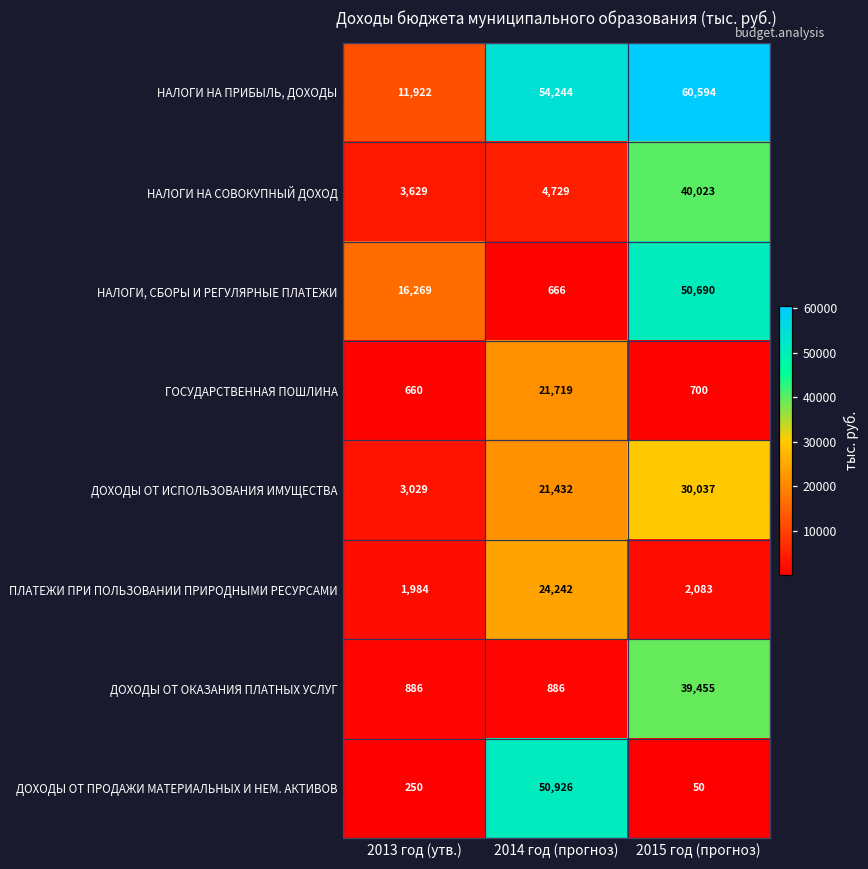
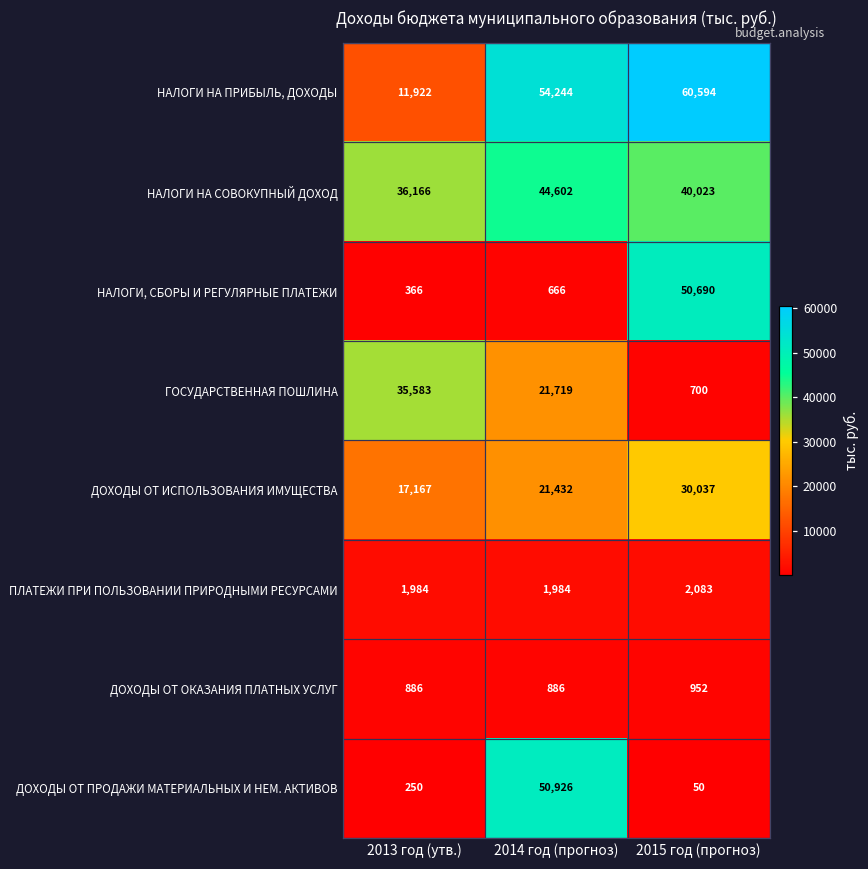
  {
    "НАЛОГИ НА ПРИБЫЛЬ, ДОХОДЫ": {
      "2013 год (утв.)": "11,922",
      "2014 год (прогноз)": "54,244",
      "2015 год (прогноз)": "60,594"
    },
    "НАЛОГИ НА СОВОКУПНЫЙ ДОХОД": {
-     "2013 год (утв.)": "3,629",
-     "2014 год (прогноз)": "4,729",
+     "2013 год (утв.)": "36,166",
+     "2014 год (прогноз)": "44,602",
      "2015 год (прогноз)": "40,023"
    },
    "НАЛОГИ, СБОРЫ И РЕГУЛЯРНЫЕ ПЛАТЕЖИ": {
-     "2013 год (утв.)": "16,269",
+     "2013 год (утв.)": "366",
      "2014 год (прогноз)": "666",
      "2015 год (прогноз)": "50,690"
    },
    "ГОСУДАРСТВЕННАЯ ПОШЛИНА": {
-     "2013 год (утв.)": "660",
+     "2013 год (утв.)": "35,583",
      "2014 год (прогноз)": "21,719",
      "2015 год (прогноз)": "700"
    },
    "ДОХОДЫ ОТ ИСПОЛЬЗОВАНИЯ ИМУЩЕСТВА": {
-     "2013 год (утв.)": "3,029",
+     "2013 год (утв.)": "17,167",
      "2014 год (прогноз)": "21,432",
      "2015 год (прогноз)": "30,037"
    },
    "ПЛАТЕЖИ ПРИ ПОЛЬЗОВАНИИ ПРИРОДНЫМИ РЕСУРСАМИ": {
      "2013 год (утв.)": "1,984",
-     "2014 год (прогноз)": "24,242",
+     "2014 год (прогноз)": "1,984",
      "2015 год (прогноз)": "2,083"
    },
    "ДОХОДЫ ОТ ОКАЗАНИЯ ПЛАТНЫХ УСЛУГ": {
      "2013 год (утв.)": "886",
      "2014 год (прогноз)": "886",
-     "2015 год (прогноз)": "39,455"
+     "2015 год (прогноз)": "952"
    },
    "ДОХОДЫ ОТ ПРОДАЖИ МАТЕРИАЛЬНЫХ И НЕМ. АКТИВОВ": {
      "2013 год (утв.)": "250",
      "2014 год (прогноз)": "50,926",
      "2015 год (прогноз)": "50"
    }
  }
